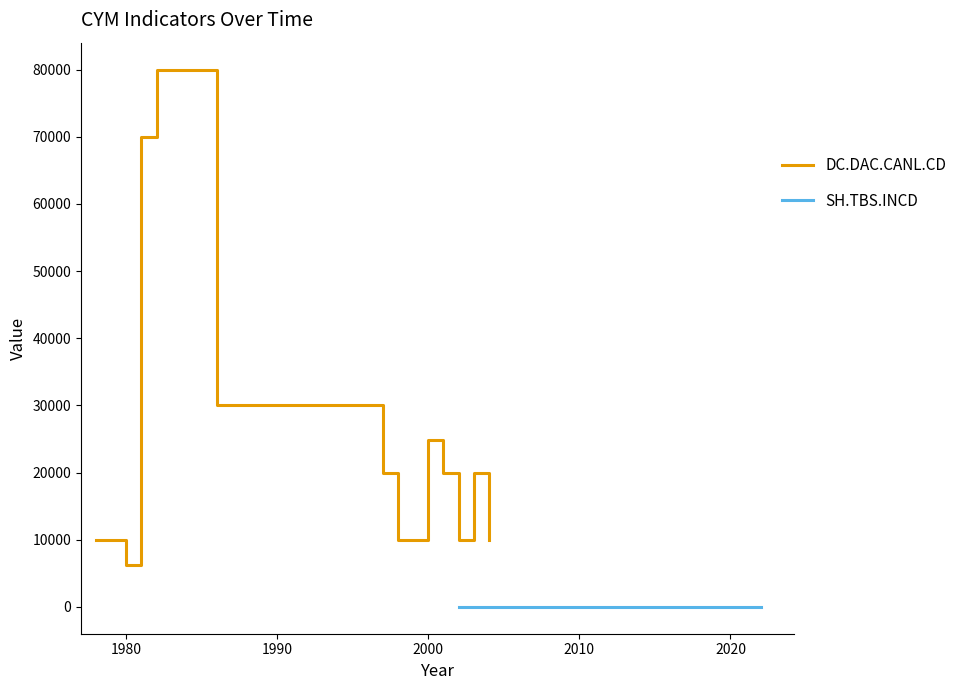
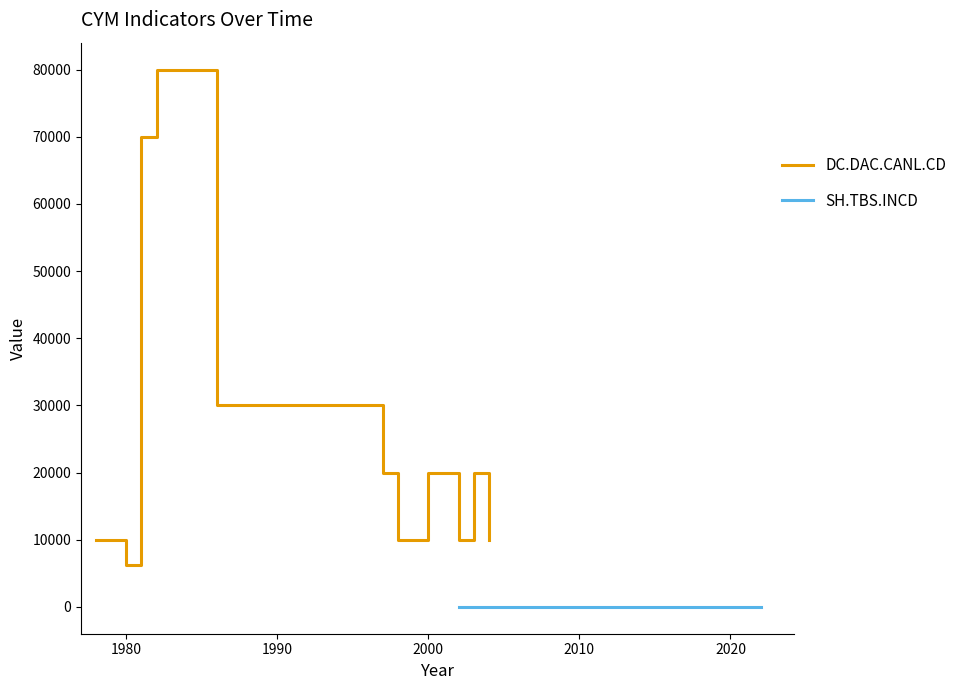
  {
    "DC.DAC.CANL.CD": {
      "1980": 6000,
-     "2000": 25000
+     "2000": 20000
    },
    "SH.TBS.INCD": {
      "2010": 0,
      "2020": 0
    }
  }
